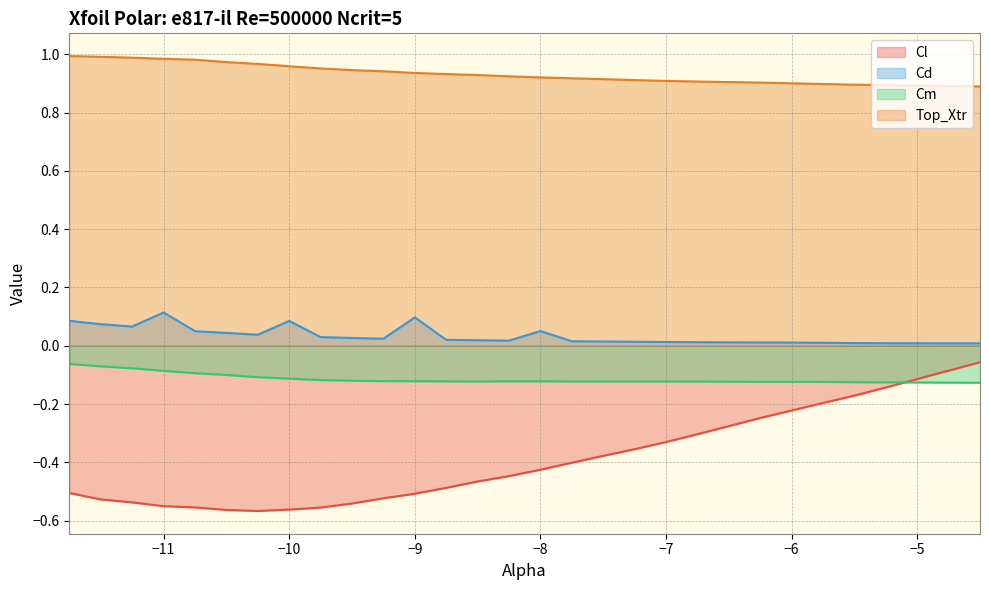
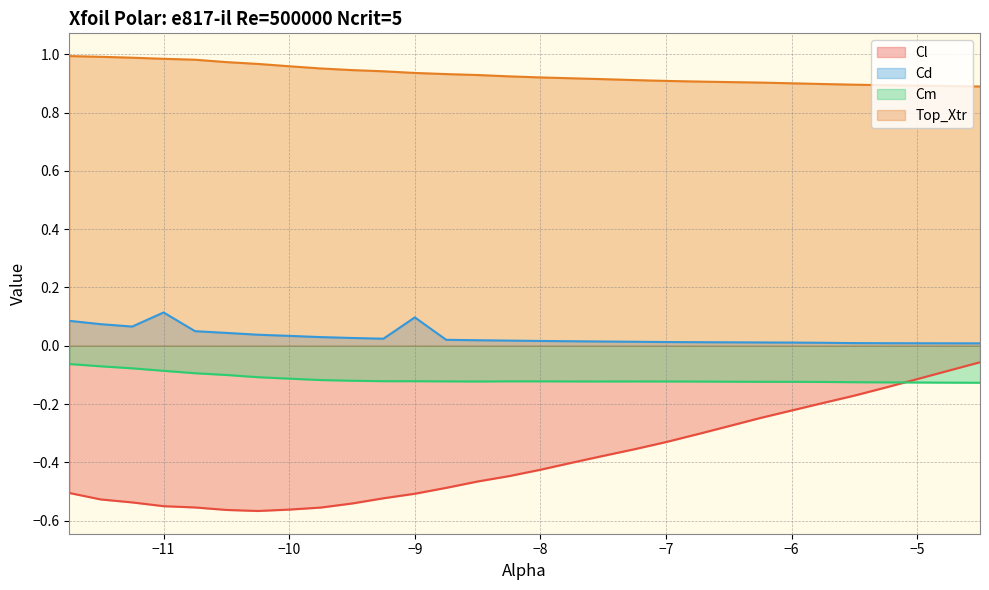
  {
    "Cd": {
      "−11": 0.11,
-     "−10": 0.09,
+     "−10": 0.03,
      "−9": 0.10,
-     "−8": 0.05,
+     "−8": 0.02,
      "−7": 0.01,
      "−6": 0.01
    }
  }
